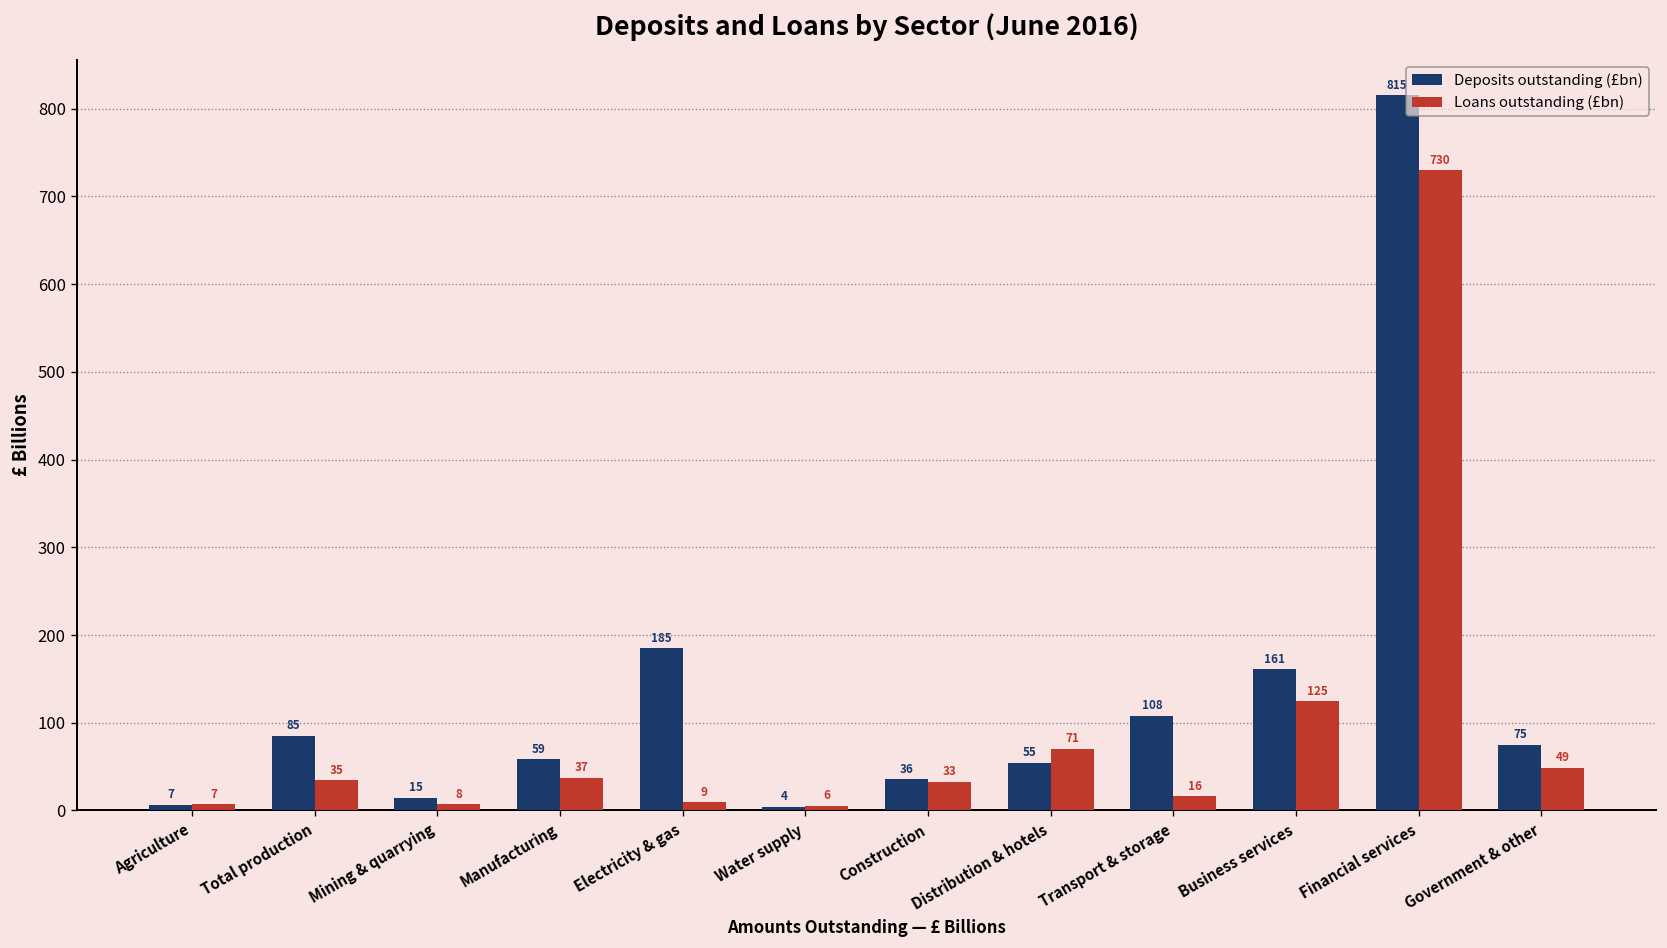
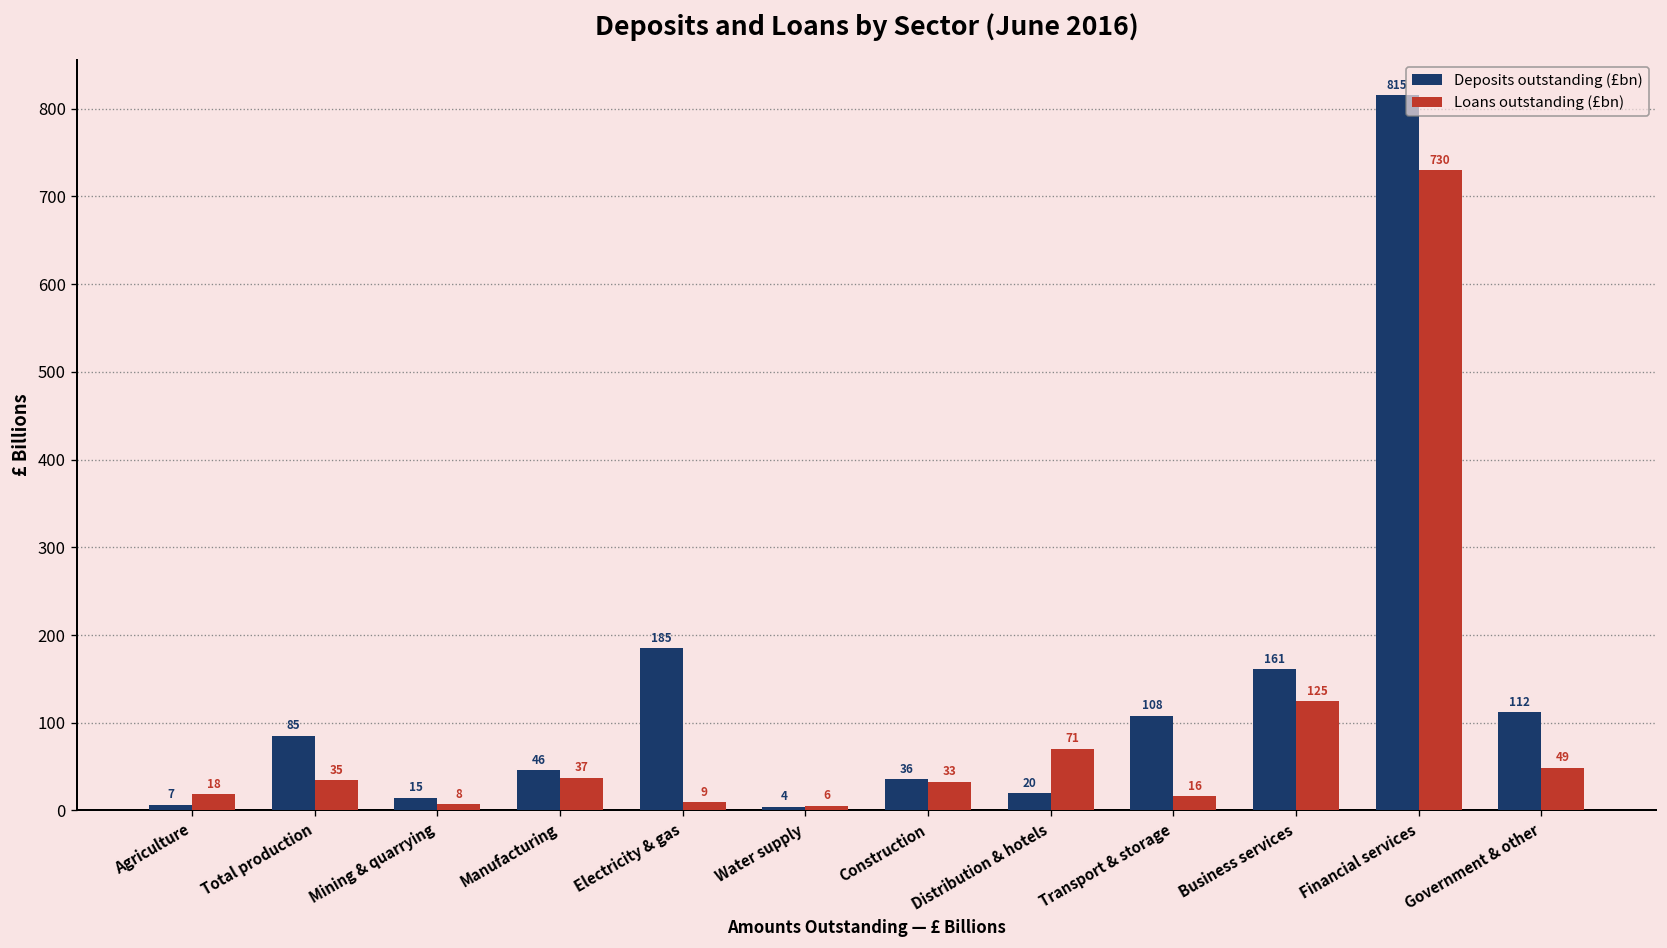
  {
    "Deposits outstanding (£bn)": {
      "Agriculture": 7,
      "Total production": 85,
      "Mining & quarrying": 15,
-     "Manufacturing": 59,
+     "Manufacturing": 46,
      "Electricity & gas": 185,
      "Water supply": 4,
      "Construction": 36,
-     "Distribution & hotels": 55,
+     "Distribution & hotels": 20,
      "Transport & storage": 108,
      "Business services": 161,
-     "Government & other": 75
+     "Government & other": 112
    },
    "Loans outstanding (£bn)": {
-     "Agriculture": 7,
+     "Agriculture": 18,
      "Total production": 35,
      "Mining & quarrying": 8,
      "Manufacturing": 37,
      "Electricity & gas": 9,
      "Water supply": 6,
      "Construction": 33,
      "Distribution & hotels": 71,
      "Transport & storage": 16,
      "Business services": 125,
      "Financial services": 730,
      "Government & other": 49
    }
  }
